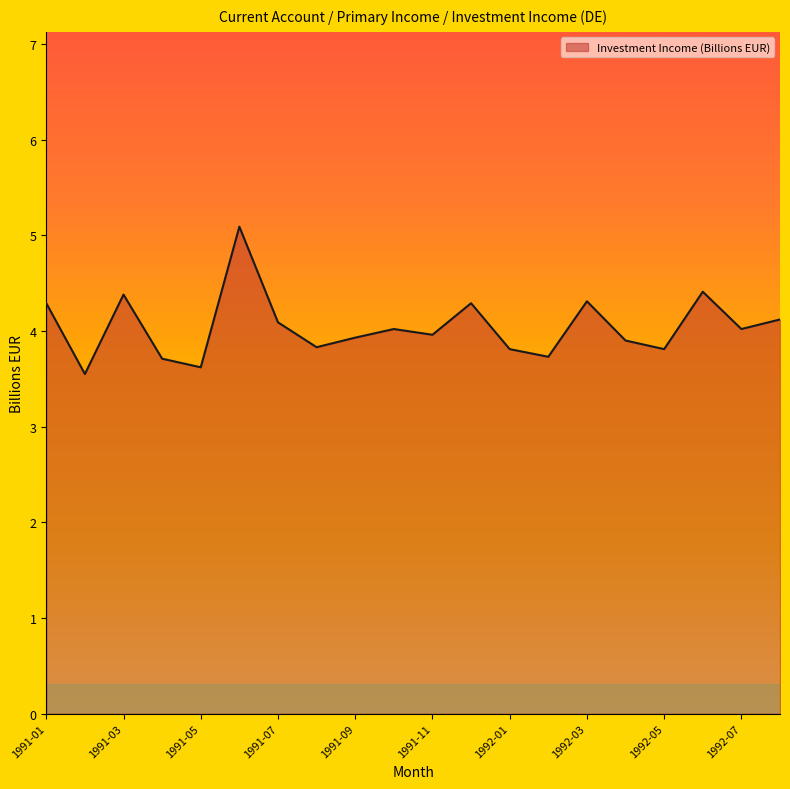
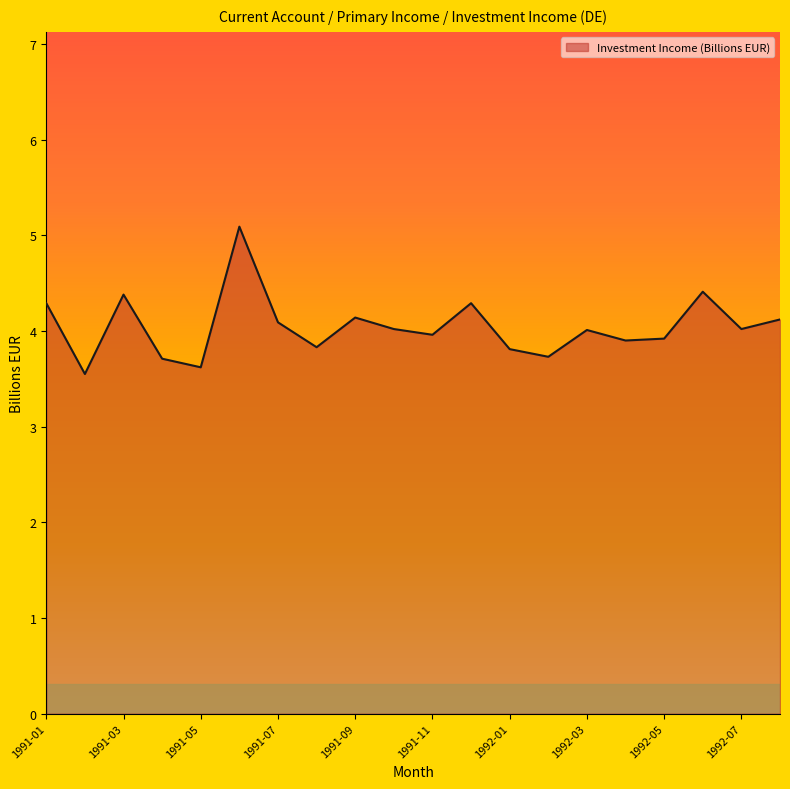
  {
    "1991-01": 4.3,
    "1991-03": 4.4,
    "1991-05": 3.6,
    "1991-07": 4.1,
-   "1991-09": 3.9,
+   "1991-09": 4.1,
    "1991-11": 4.0,
    "1992-01": 3.8,
-   "1992-03": 4.3,
-   "1992-05": 3.8,
+   "1992-03": 4.0,
+   "1992-05": 3.9,
    "1992-07": 4.0
  }
